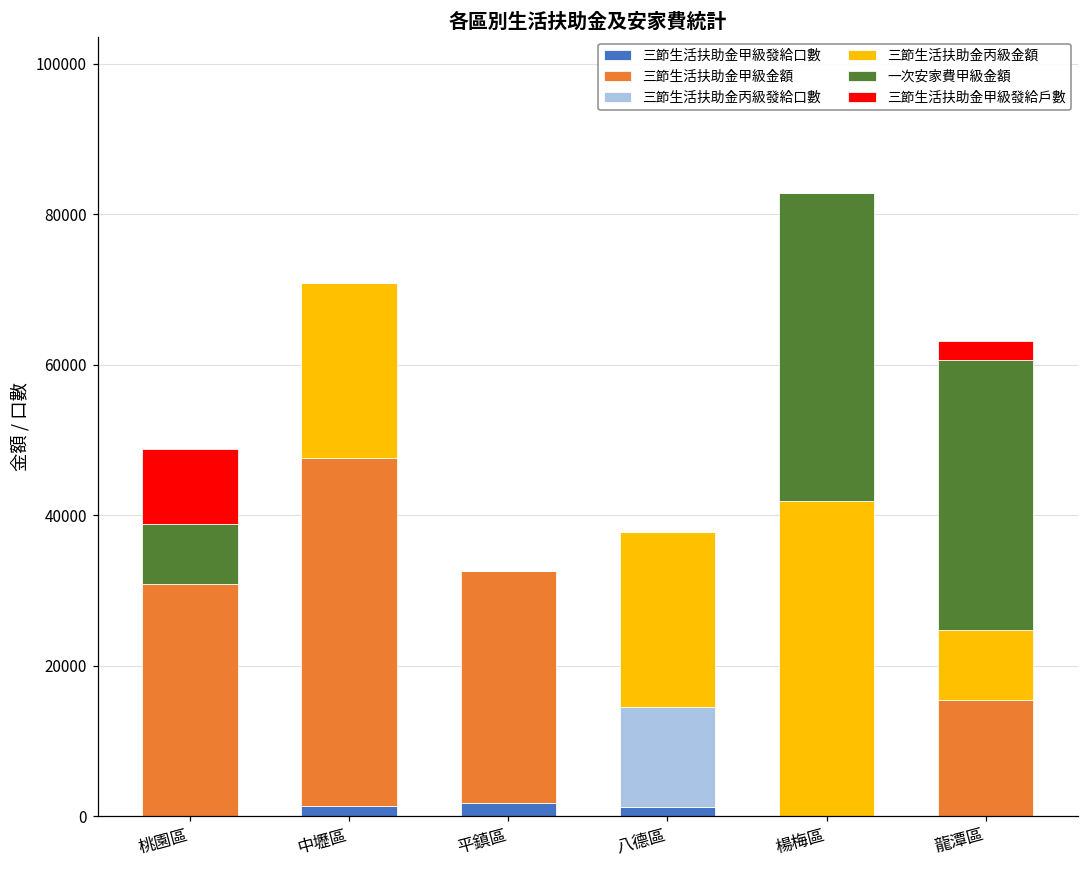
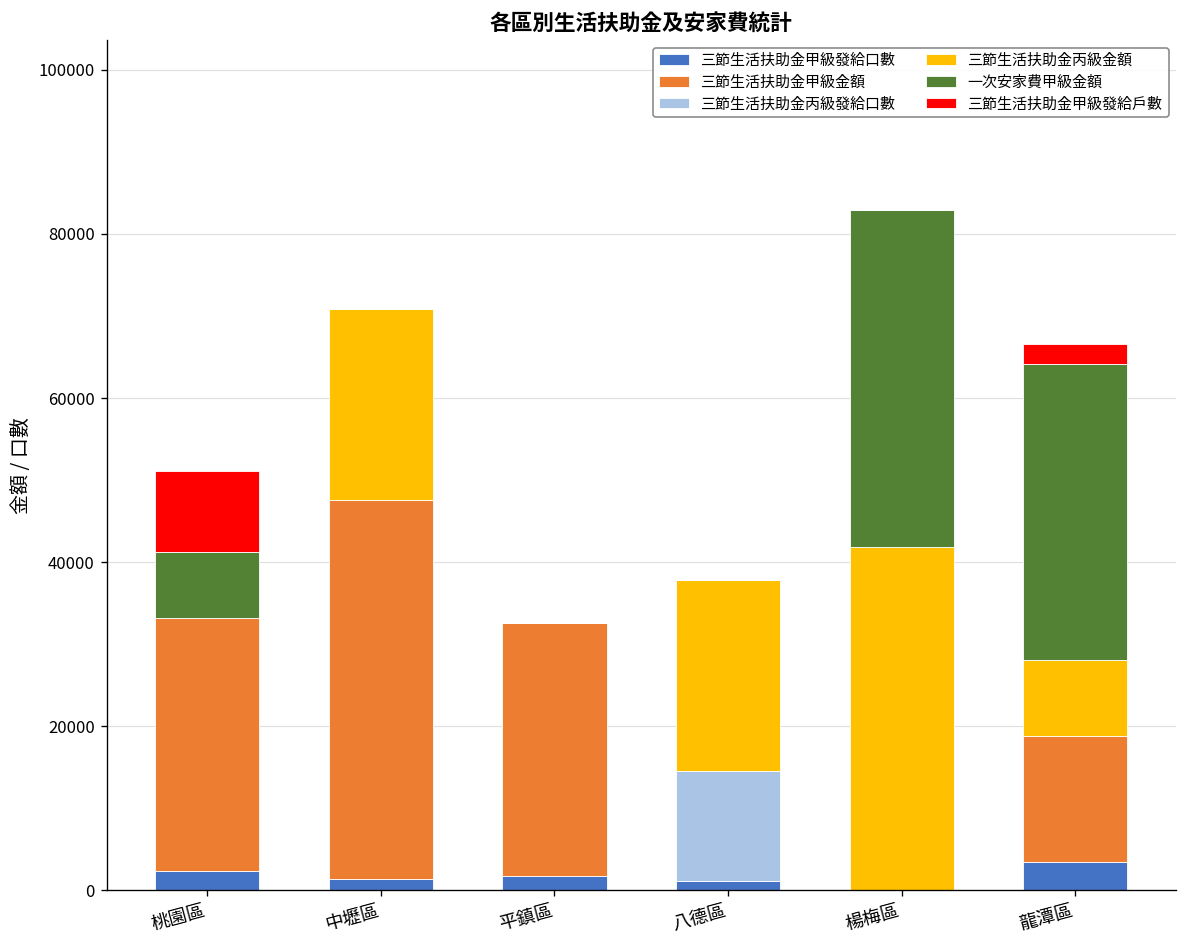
  {
    "三節生活扶助金甲級發給口數": {
-     "桃園區": 0,
+     "桃園區": 2000,
      "中壢區": 1000,
      "平鎮區": 2000,
      "八德區": 1000,
      "楊梅區": 0,
-     "龍潭區": 0
+     "龍潭區": 3000
    },
    "三節生活扶助金甲級金額": {
      "桃園區": 31000,
      "中壢區": 46000,
      "平鎮區": 31000,
      "八德區": 0,
      "楊梅區": 0,
      "龍潭區": 15000
    },
    "三節生活扶助金丙級發給口數": {
      "桃園區": 0,
      "平鎮區": 0,
      "八德區": 13000
    },
    "三節生活扶助金丙級金額": {
      "桃園區": 0,
      "中壢區": 23000,
      "平鎮區": 0,
      "八德區": 23000,
      "楊梅區": 42000,
      "龍潭區": 9000
    },
    "一次安家費甲級金額": {
      "桃園區": 8000,
      "中壢區": 0,
      "平鎮區": 0,
      "八德區": 0,
      "楊梅區": 41000,
      "龍潭區": 36000
    },
    "三節生活扶助金甲級發給戶數": {
      "桃園區": 10000,
      "八德區": 0,
      "楊梅區": 0,
      "龍潭區": 2000
    }
  }
